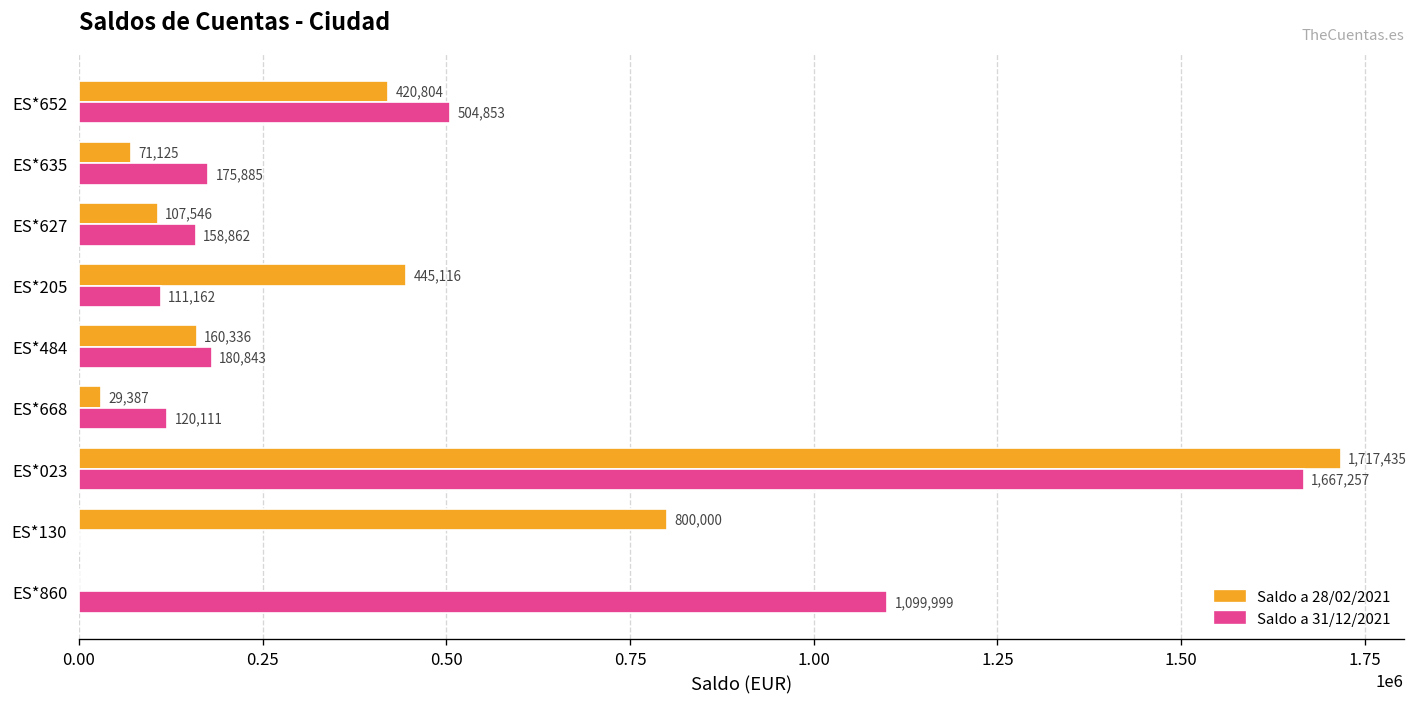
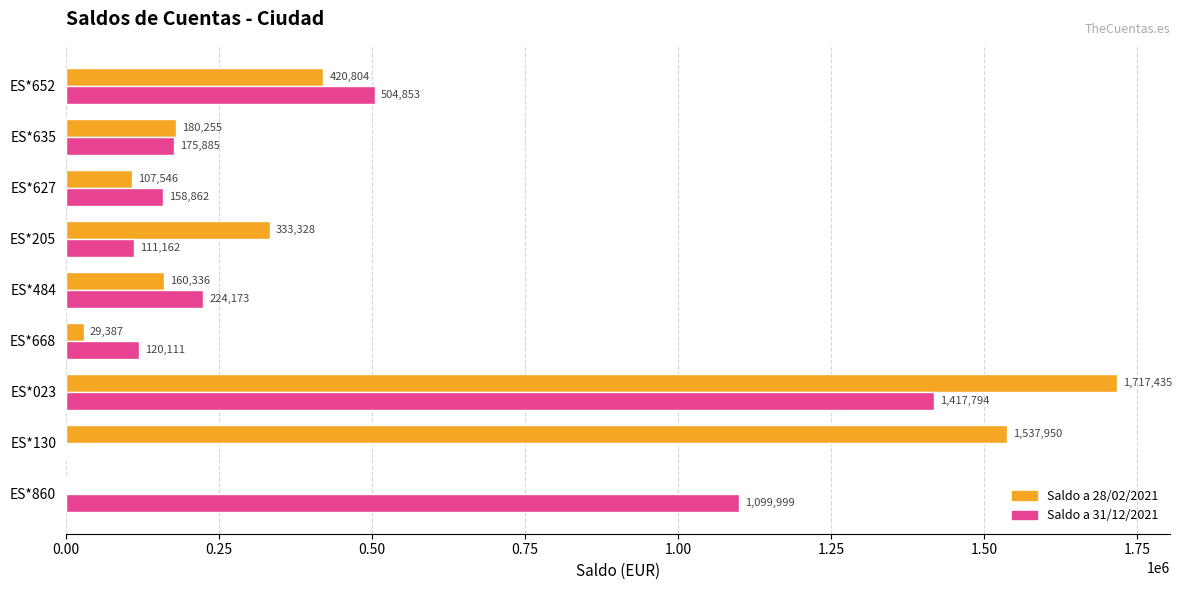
  {
    "Saldo a 28/02/2021": {
      "ES*652": "420,804",
-     "ES*635": "71,125",
+     "ES*635": "180,255",
      "ES*627": "107,546",
-     "ES*205": "445,116",
+     "ES*205": "333,328",
      "ES*484": "160,336",
      "ES*668": "29,387",
      "ES*023": "1,717,435",
-     "ES*130": "800,000"
+     "ES*130": "1,537,950"
    },
    "Saldo a 31/12/2021": {
      "ES*652": "504,853",
      "ES*635": "175,885",
      "ES*627": "158,862",
      "ES*205": "111,162",
-     "ES*484": "180,843",
+     "ES*484": "224,173",
      "ES*668": "120,111",
-     "ES*023": "1,667,257",
+     "ES*023": "1,417,794",
      "ES*860": "1,099,999"
    }
  }
